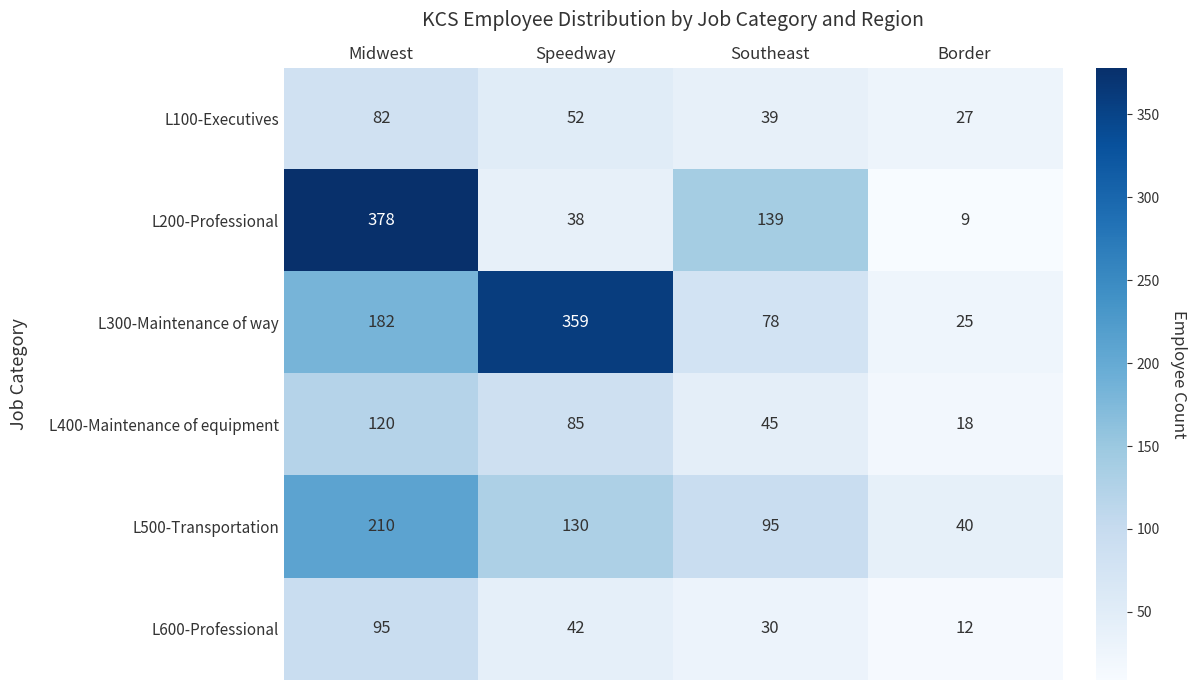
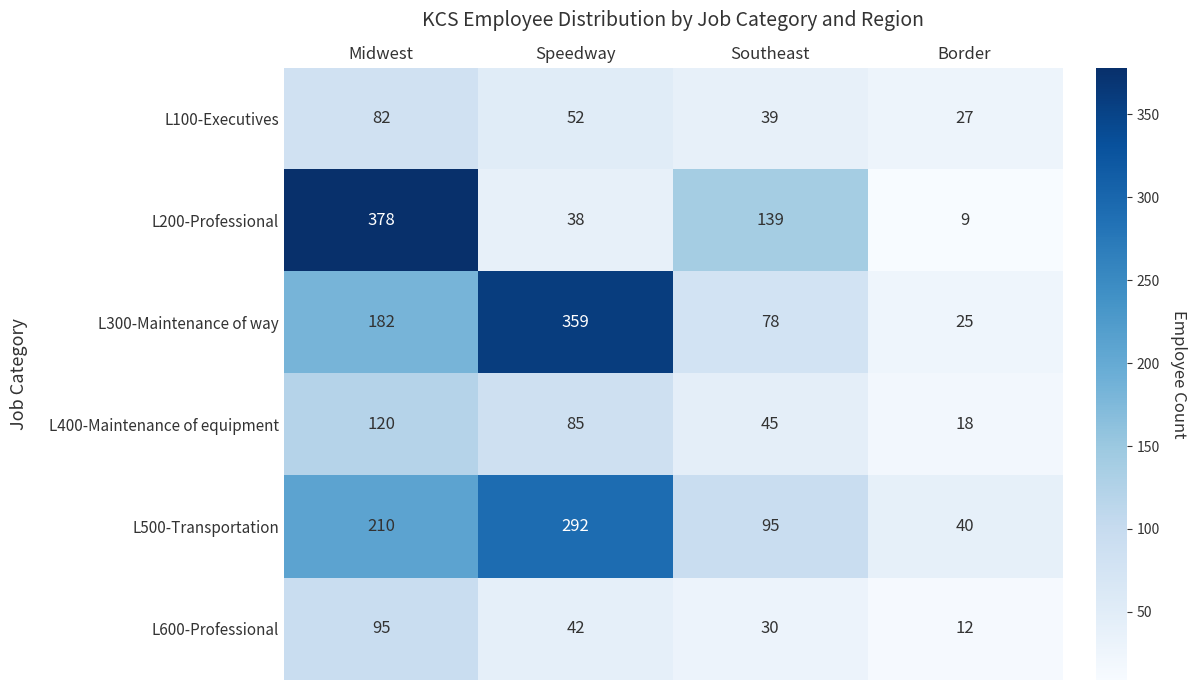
  {
    "L100-Executives": {
      "Midwest": 82,
      "Speedway": 52,
      "Southeast": 39,
      "Border": 27
    },
    "L200-Professional": {
      "Midwest": 378,
      "Speedway": 38,
      "Southeast": 139,
      "Border": 9
    },
    "L300-Maintenance of way": {
      "Midwest": 182,
      "Speedway": 359,
      "Southeast": 78,
      "Border": 25
    },
    "L400-Maintenance of equipment": {
      "Midwest": 120,
      "Speedway": 85,
      "Southeast": 45,
      "Border": 18
    },
    "L500-Transportation": {
      "Midwest": 210,
-     "Speedway": 130,
+     "Speedway": 292,
      "Southeast": 95,
      "Border": 40
    },
    "L600-Professional": {
      "Midwest": 95,
      "Speedway": 42,
      "Southeast": 30,
      "Border": 12
    }
  }
